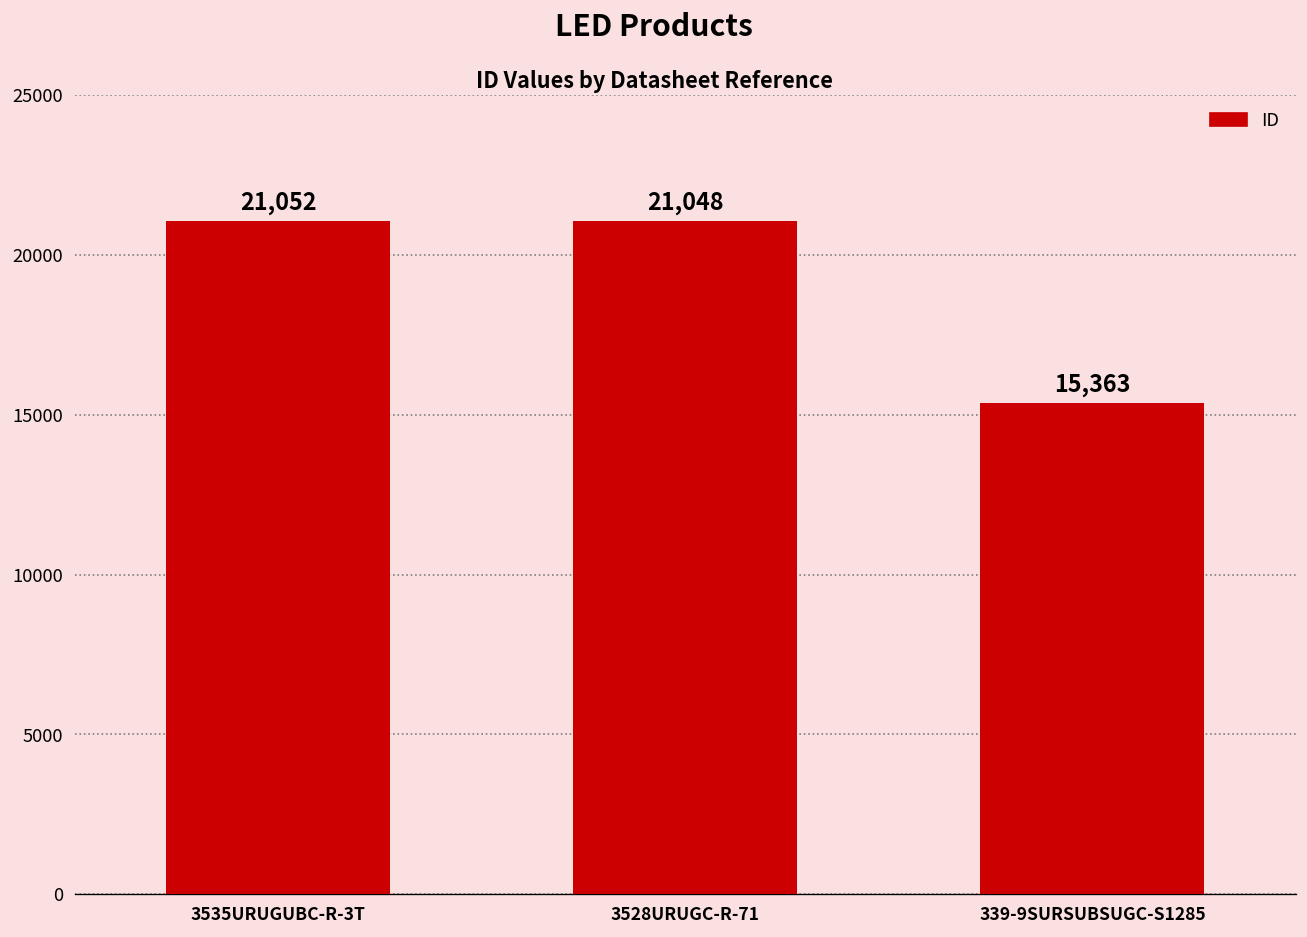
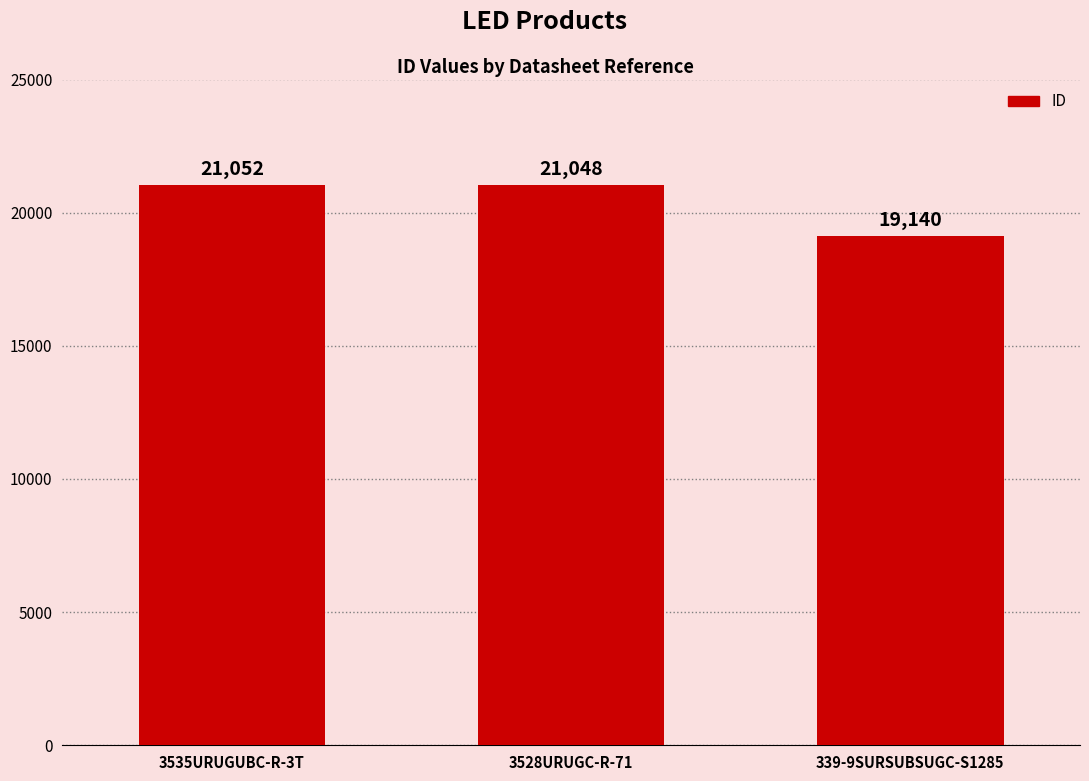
  {
    "3535URUGUBC-R-3T": "21,052",
    "3528URUGC-R-71": "21,048",
-   "339-9SURSUBSUGC-S1285": "15,363"
+   "339-9SURSUBSUGC-S1285": "19,140"
  }
